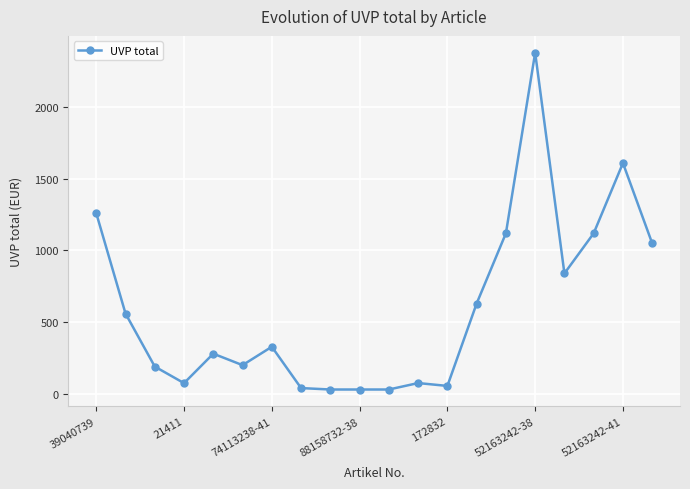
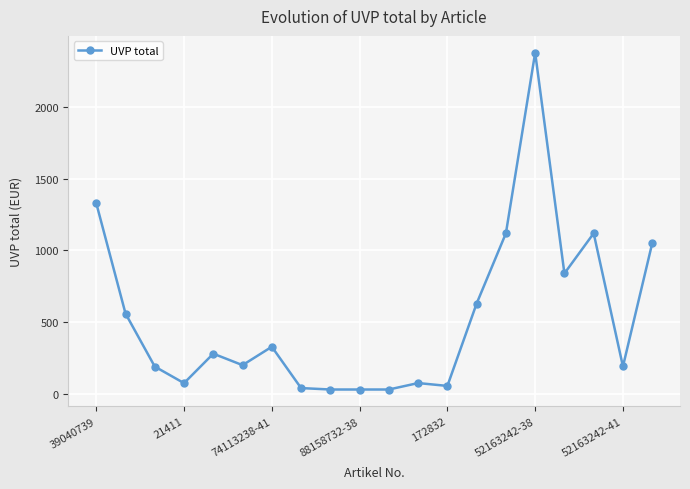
  {
-   "39040739": 1260,
+   "39040739": 1330,
    "21411": 70,
    "74113238-41": 330,
    "88158732-38": 30,
    "172832": 50,
    "52163242-38": 2380,
-   "52163242-41": 1610
+   "52163242-41": 190
  }
